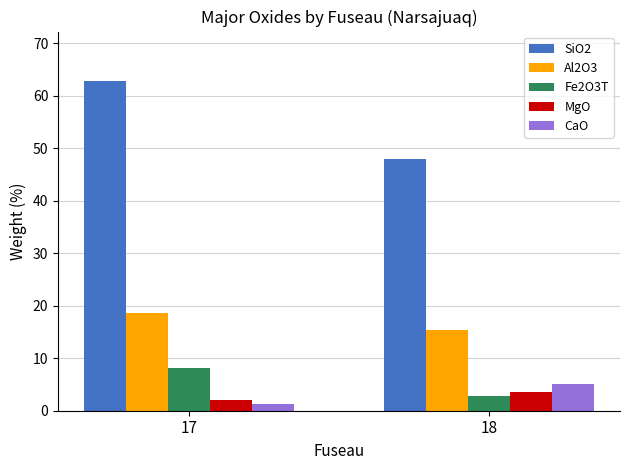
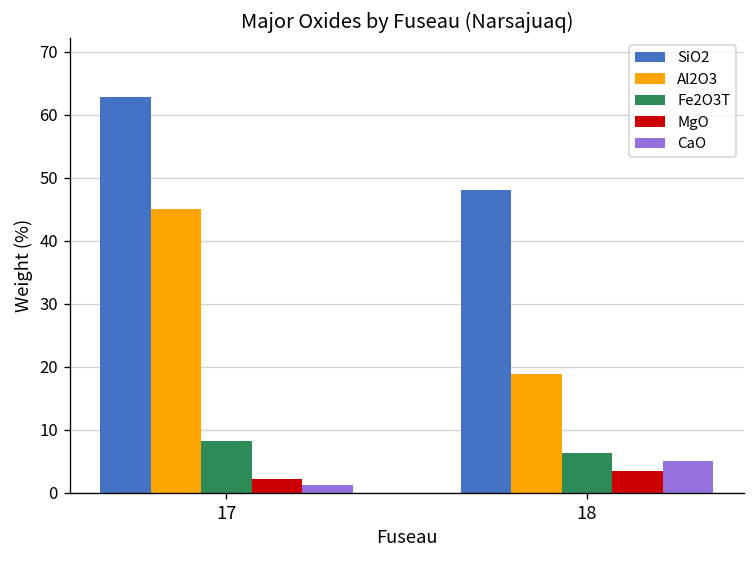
  {
    "SiO2": {
      "17": 63,
      "18": 48
    },
    "Al2O3": {
-     "17": 19,
-     "18": 15
+     "17": 45,
+     "18": 19
    },
    "Fe2O3T": {
      "17": 8,
-     "18": 3
+     "18": 6
    },
    "MgO": {
      "17": 2,
      "18": 3
    },
    "CaO": {
      "17": 1,
      "18": 5
    }
  }
